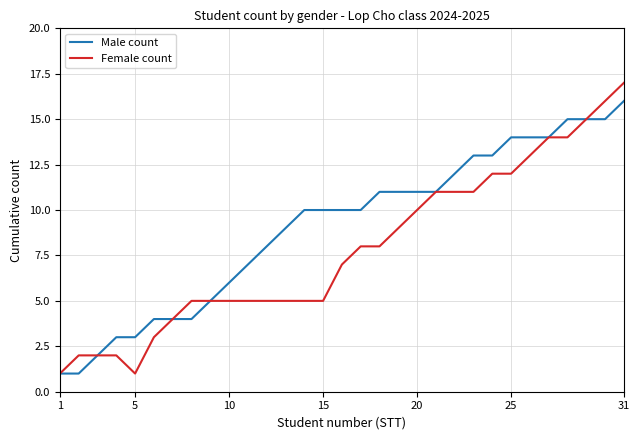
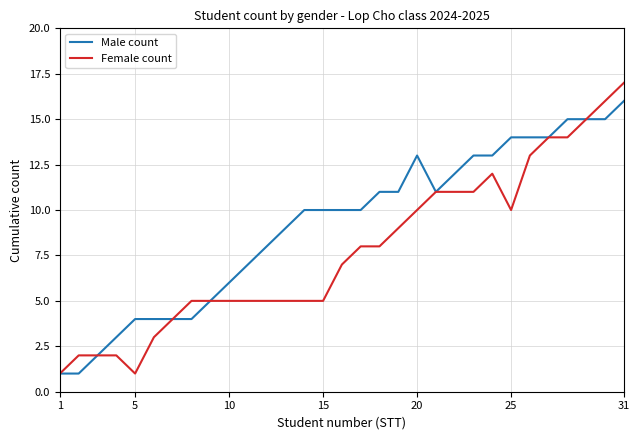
  {
    "Male count": {
-     "5": 3,
+     "5": 4,
      "10": 6,
      "15": 10,
-     "20": 11,
+     "20": 13,
      "25": 14,
      "31": 16
    },
    "Female count": {
      "5": 1,
      "10": 5,
      "15": 5,
      "20": 10,
-     "25": 12,
+     "25": 10,
      "31": 17
    }
  }
